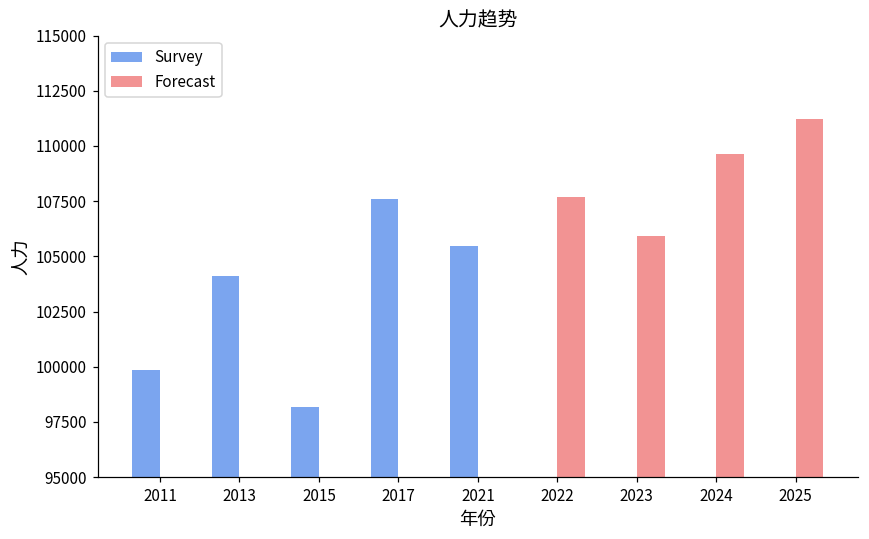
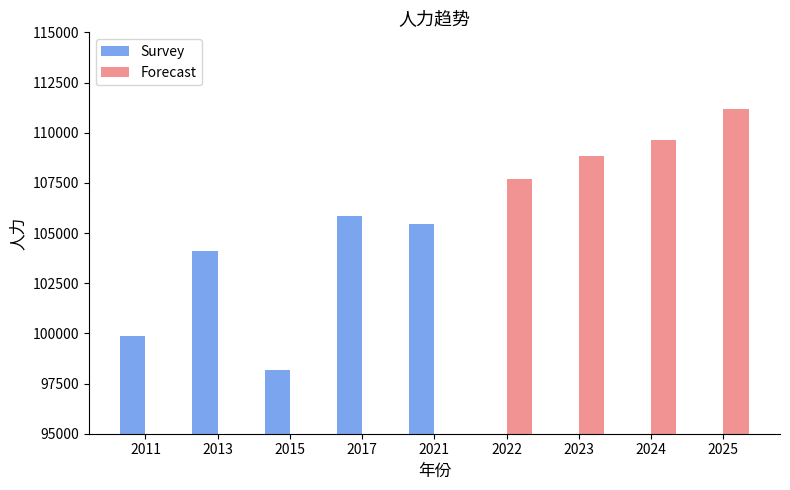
  {
    "Survey": {
      "2011": 99900,
      "2013": 104100,
      "2015": 98200,
-     "2017": 107600,
+     "2017": 105900,
      "2021": 105500
    },
    "Forecast": {
      "2022": 107700,
-     "2023": 105900,
+     "2023": 108900,
      "2024": 109600,
      "2025": 111200
    }
  }
